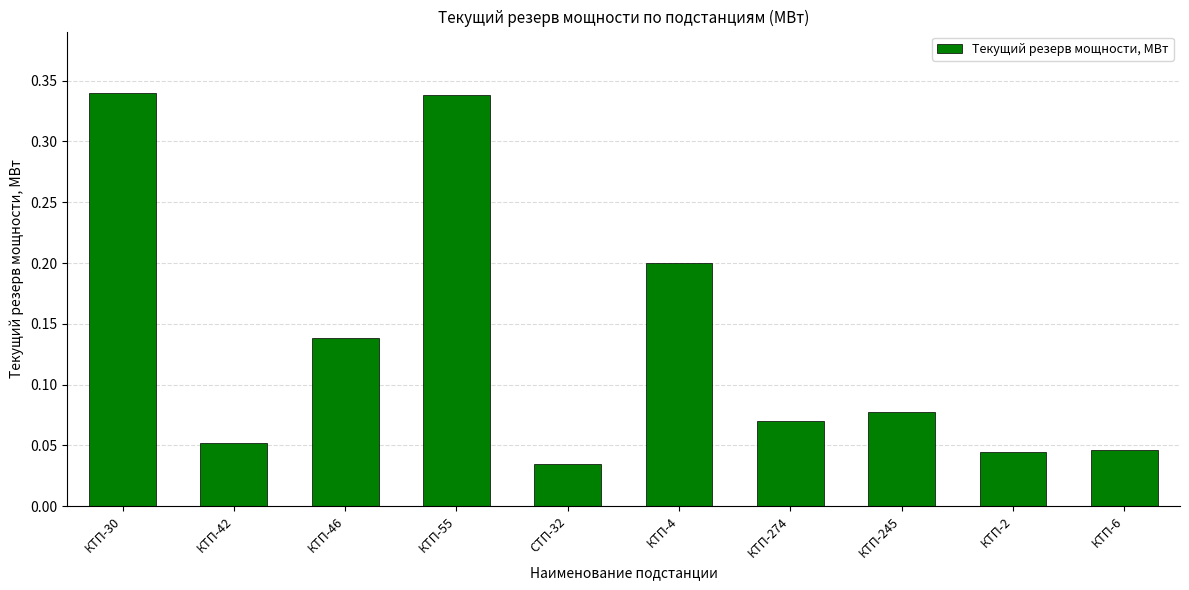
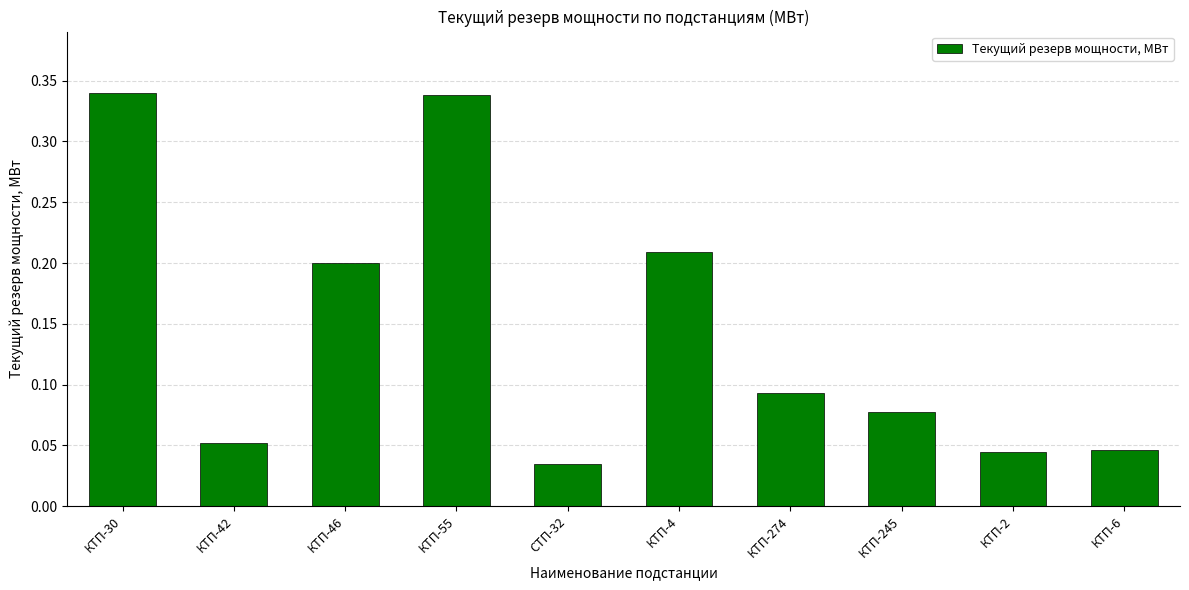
  {
    "КТП-30": 0.339,
    "КТП-42": 0.052,
-   "КТП-46": 0.139,
+   "КТП-46": 0.200,
    "КТП-55": 0.339,
    "СТП-32": 0.034,
-   "КТП-4": 0.200,
-   "КТП-274": 0.070,
+   "КТП-4": 0.209,
+   "КТП-274": 0.093,
    "КТП-245": 0.078,
    "КТП-2": 0.045,
    "КТП-6": 0.047
  }
